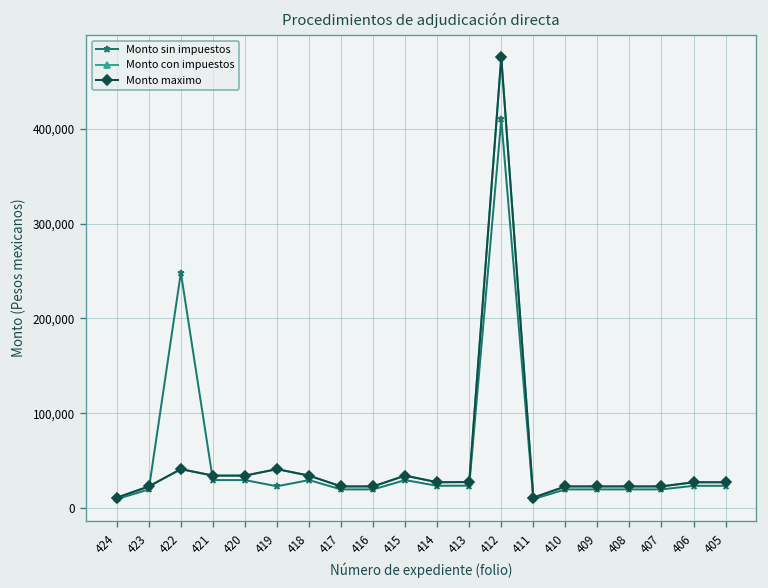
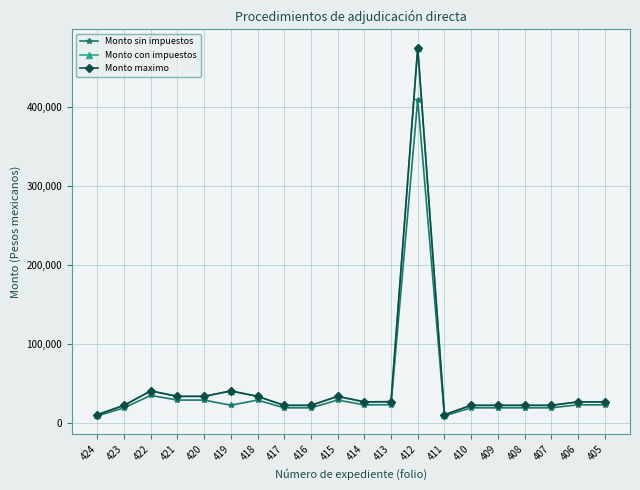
  {
    "Monto sin impuestos": {
-     "422": "250,000",
+     "422": "40,000",
      "421": "30,000",
      "420": "30,000",
      "419": "20,000",
      "418": "30,000",
      "415": "30,000",
      "414": "20,000",
      "413": "20,000",
      "412": "410,000",
      "406": "20,000",
      "405": "20,000"
    },
    "Monto maximo": {
      "422": "40,000",
      "421": "30,000",
      "420": "30,000",
      "419": "40,000",
      "418": "30,000",
      "415": "30,000",
      "414": "30,000",
      "413": "30,000",
      "412": "480,000",
      "406": "30,000",
      "405": "30,000"
    }
  }
